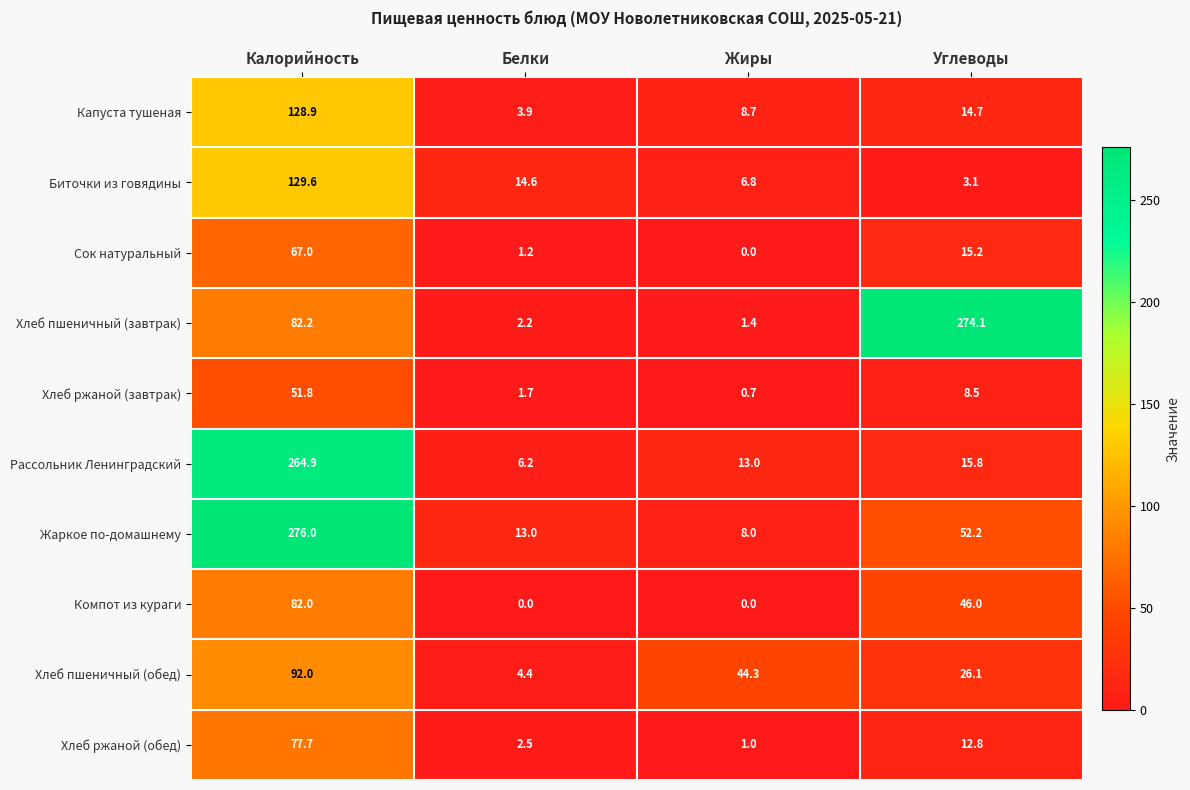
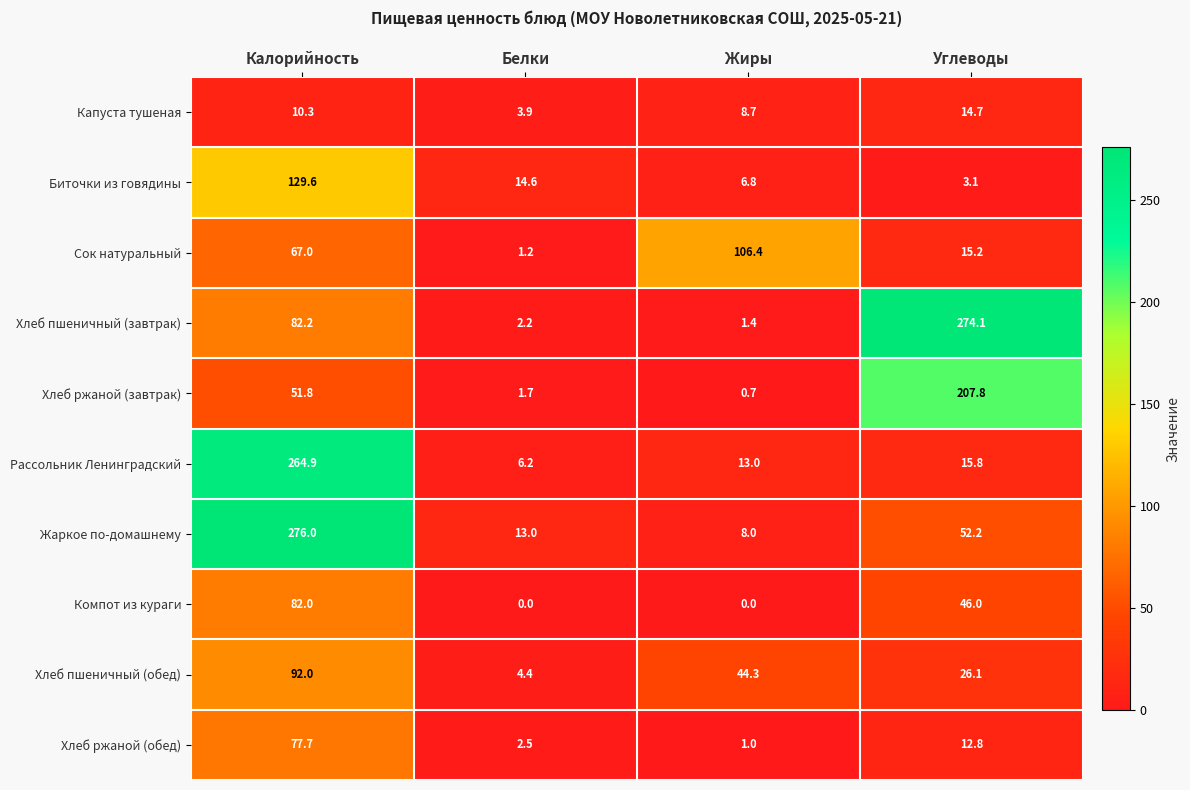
  {
    "Капуста тушеная": {
-     "Калорийность": 128.9,
+     "Калорийность": 10.3,
      "Белки": 3.9,
      "Жиры": 8.7,
      "Углеводы": 14.7
    },
    "Биточки из говядины": {
      "Калорийность": 129.6,
      "Белки": 14.6,
      "Жиры": 6.8,
      "Углеводы": 3.1
    },
    "Сок натуральный": {
      "Калорийность": 67.0,
      "Белки": 1.2,
-     "Жиры": 0.0,
+     "Жиры": 106.4,
      "Углеводы": 15.2
    },
    "Хлеб пшеничный (завтрак)": {
      "Калорийность": 82.2,
      "Белки": 2.2,
      "Жиры": 1.4,
      "Углеводы": 274.1
    },
    "Хлеб ржаной (завтрак)": {
      "Калорийность": 51.8,
      "Белки": 1.7,
      "Жиры": 0.7,
-     "Углеводы": 8.5
+     "Углеводы": 207.8
    },
    "Рассольник Ленинградский": {
      "Калорийность": 264.9,
      "Белки": 6.2,
      "Жиры": 13.0,
      "Углеводы": 15.8
    },
    "Жаркое по-домашнему": {
      "Калорийность": 276.0,
      "Белки": 13.0,
      "Жиры": 8.0,
      "Углеводы": 52.2
    },
    "Компот из кураги": {
      "Калорийность": 82.0,
      "Белки": 0.0,
      "Жиры": 0.0,
      "Углеводы": 46.0
    },
    "Хлеб пшеничный (обед)": {
      "Калорийность": 92.0,
      "Белки": 4.4,
      "Жиры": 44.3,
      "Углеводы": 26.1
    },
    "Хлеб ржаной (обед)": {
      "Калорийность": 77.7,
      "Белки": 2.5,
      "Жиры": 1.0,
      "Углеводы": 12.8
    }
  }
